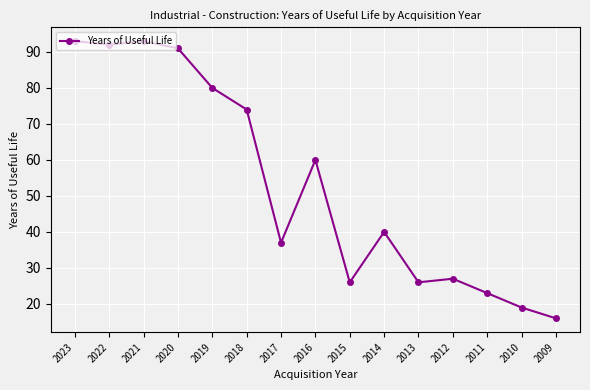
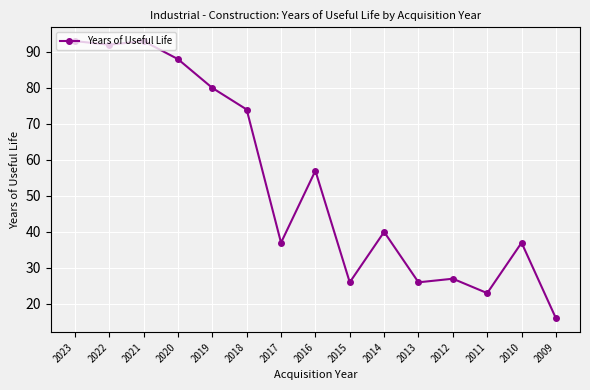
  {
-   "2020": 91,
+   "2020": 88,
    "2019": 80,
    "2018": 74,
    "2017": 37,
-   "2016": 60,
+   "2016": 57,
    "2015": 26,
    "2014": 40,
    "2013": 26,
    "2012": 27,
    "2011": 23,
-   "2010": 19,
+   "2010": 37,
    "2009": 16
  }
